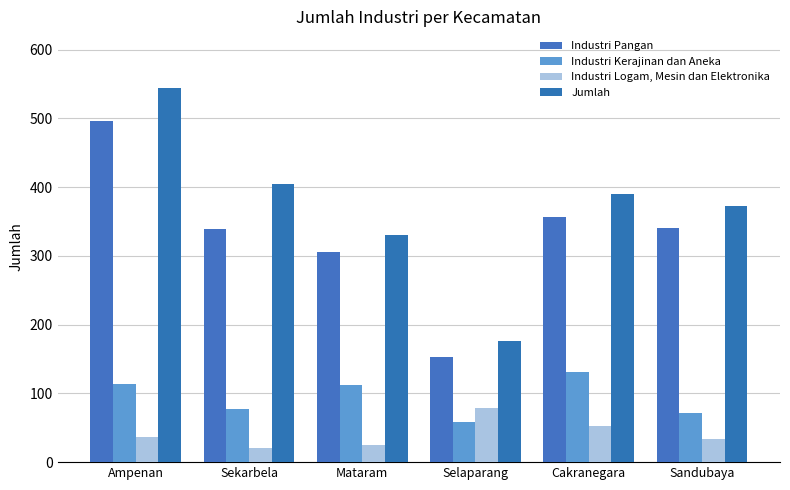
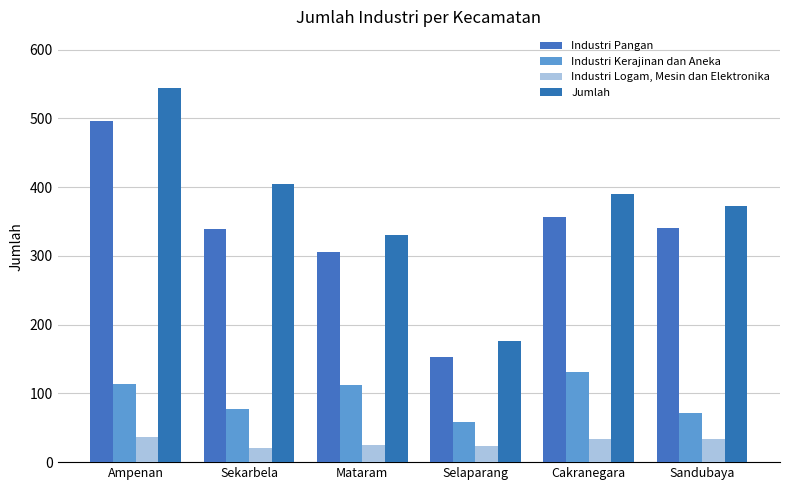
  {
    "Industri Logam, Mesin dan Elektronika": {
      "Ampenan": 40,
      "Sekarbela": 20,
      "Mataram": 30,
-     "Selaparang": 80,
-     "Cakranegara": 50,
+     "Selaparang": 20,
+     "Cakranegara": 30,
      "Sandubaya": 30
    }
  }
